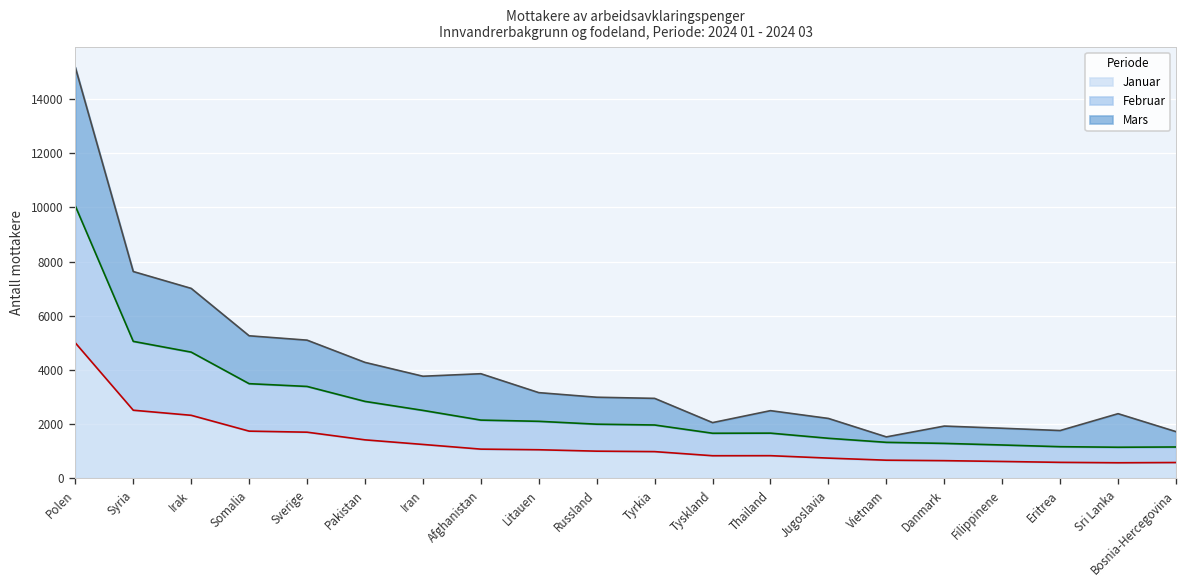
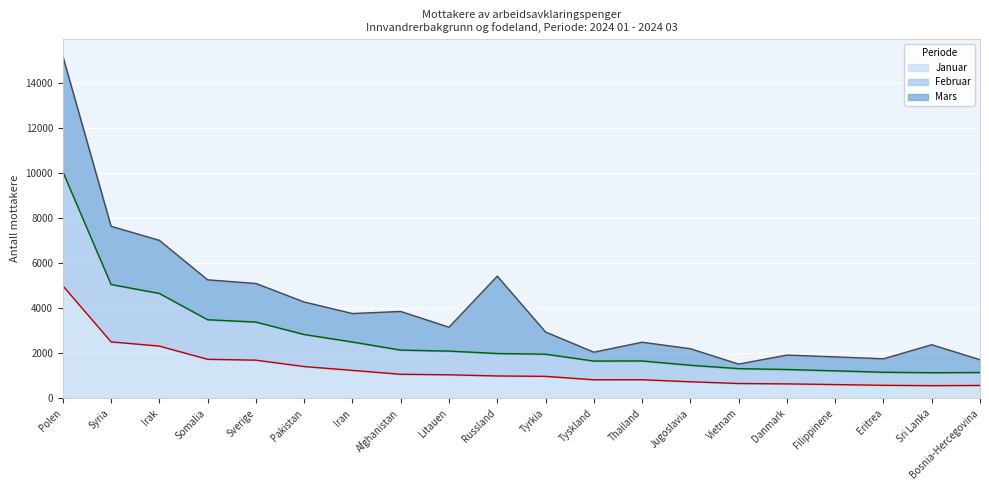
  {
    "Mars": {
      "Polen": 5100,
      "Syria": 2600,
      "Irak": 2400,
      "Somalia": 1800,
      "Sverige": 1700,
      "Pakistan": 1400,
      "Iran": 1300,
      "Afghanistan": 1700,
      "Litauen": 1100,
-     "Russland": 1000,
+     "Russland": 3400,
      "Tyrkia": 1000,
      "Tyskland": 400,
      "Thailand": 800,
      "Jugoslavia": 700,
      "Vietnam": 200,
      "Danmark": 600,
      "Filippinene": 600,
      "Eritrea": 600,
      "Sri Lanka": 1200,
      "Bosnia-Hercegovina": 600
    }
  }
